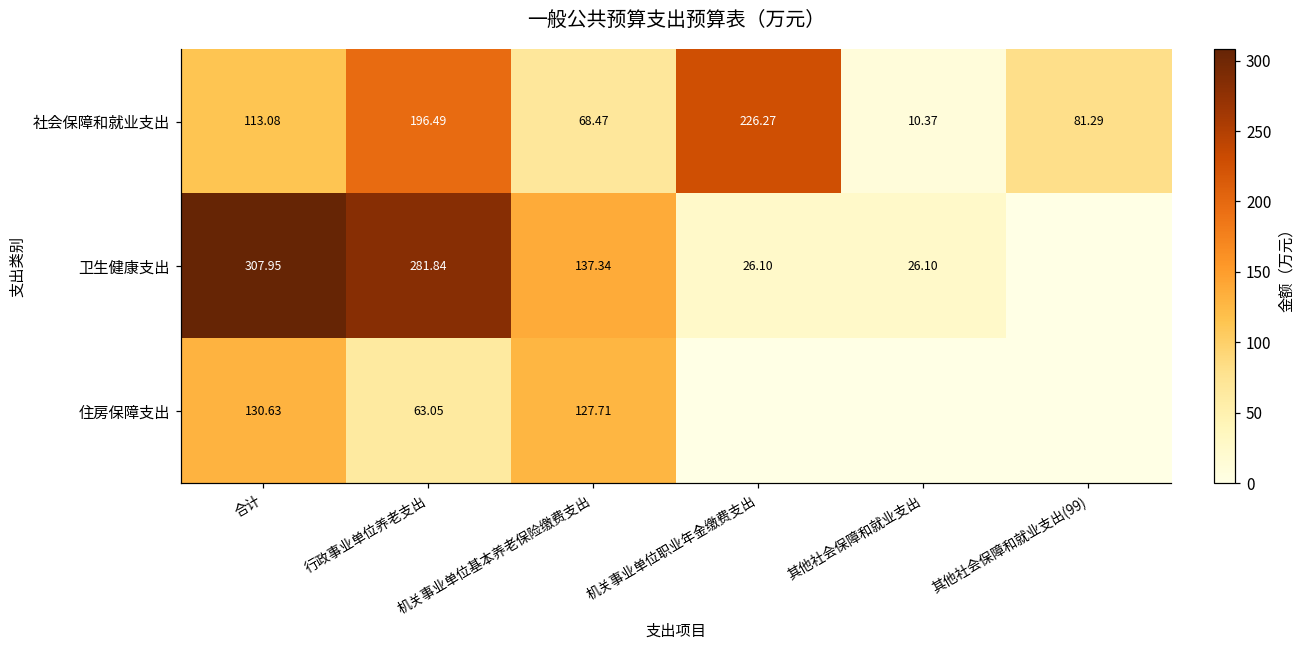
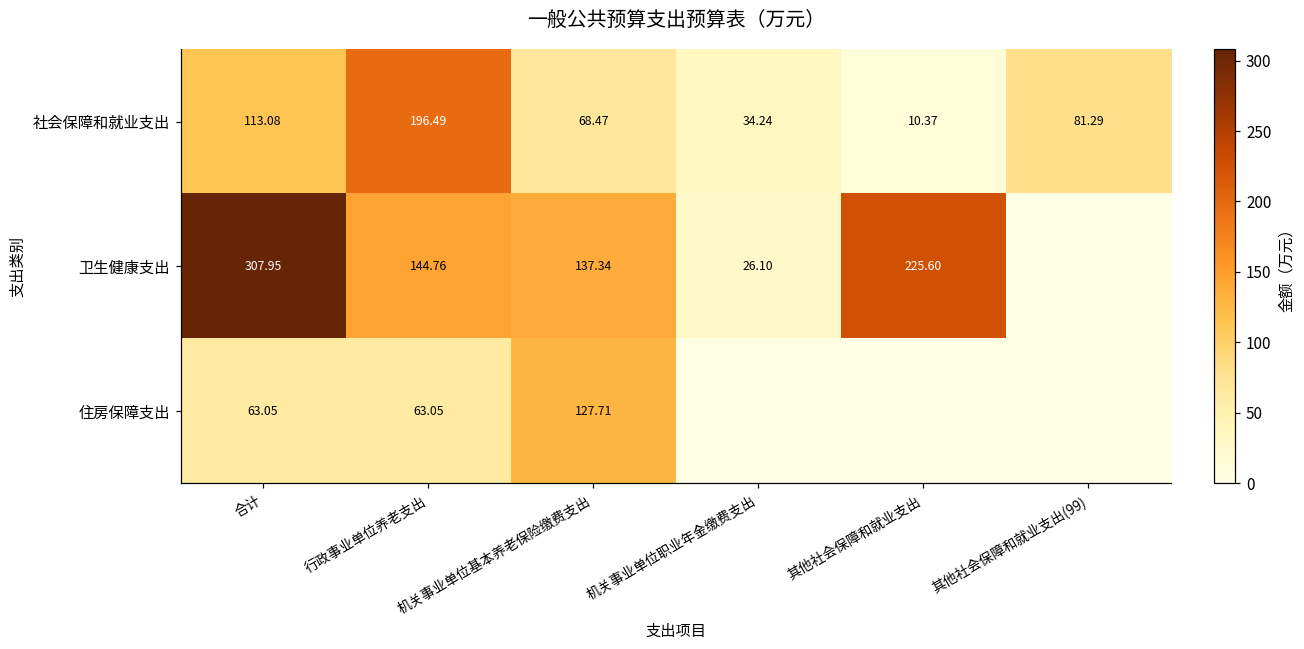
  {
    "社会保障和就业支出": {
      "合计": 113.08,
      "行政事业单位养老支出": 196.49,
      "机关事业单位基本养老保险缴费支出": 68.47,
-     "机关事业单位职业年金缴费支出": 226.27,
+     "机关事业单位职业年金缴费支出": 34.24,
      "其他社会保障和就业支出": 10.37,
      "其他社会保障和就业支出(99)": 81.29
    },
    "卫生健康支出": {
      "合计": 307.95,
-     "行政事业单位养老支出": 281.84,
+     "行政事业单位养老支出": 144.76,
      "机关事业单位基本养老保险缴费支出": 137.34,
      "机关事业单位职业年金缴费支出": 26.10,
-     "其他社会保障和就业支出": 26.10
+     "其他社会保障和就业支出": 225.60
    },
    "住房保障支出": {
-     "合计": 130.63,
+     "合计": 63.05,
      "行政事业单位养老支出": 63.05,
      "机关事业单位基本养老保险缴费支出": 127.71
    }
  }
